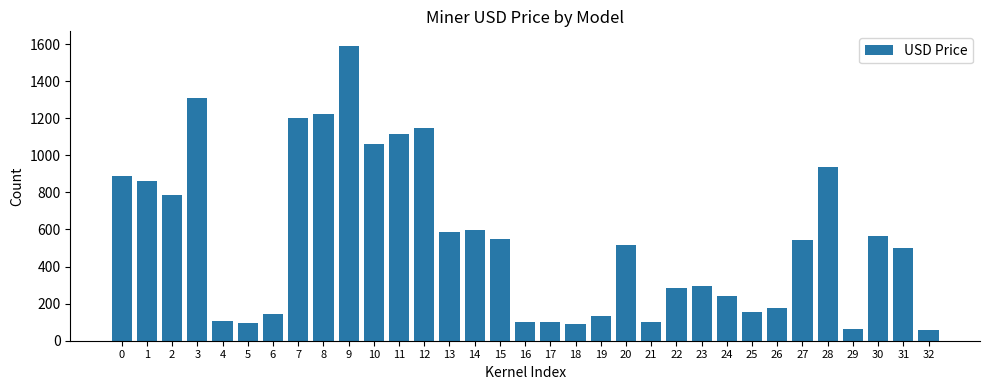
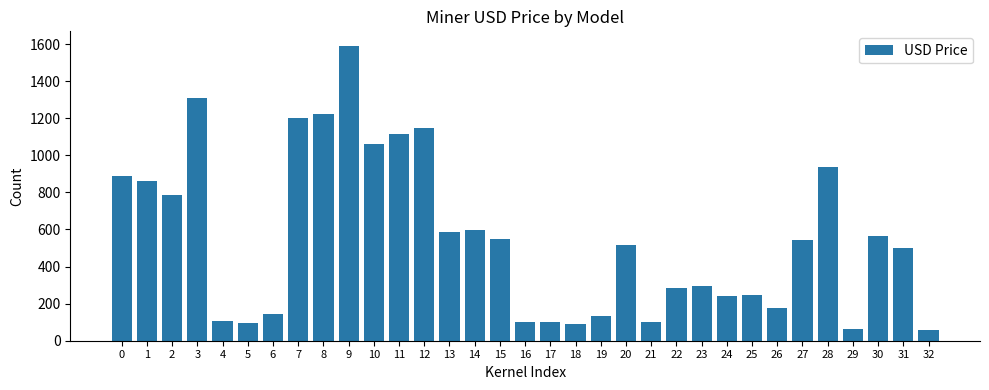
  {
    "0": 890,
    "1": 860,
    "2": 780,
    "3": 1310,
    "4": 110,
    "5": 100,
    "6": 140,
    "7": 1200,
    "8": 1220,
    "9": 1590,
    "10": 1060,
    "11": 1110,
    "12": 1150,
    "13": 590,
    "14": 600,
    "15": 550,
    "16": 100,
    "17": 100,
    "18": 90,
    "19": 130,
    "20": 520,
    "21": 100,
    "22": 280,
    "23": 300,
    "24": 240,
-   "25": 150,
+   "25": 250,
    "26": 180,
    "27": 540,
    "28": 940,
    "29": 60,
    "30": 560,
    "31": 500,
    "32": 60
  }
